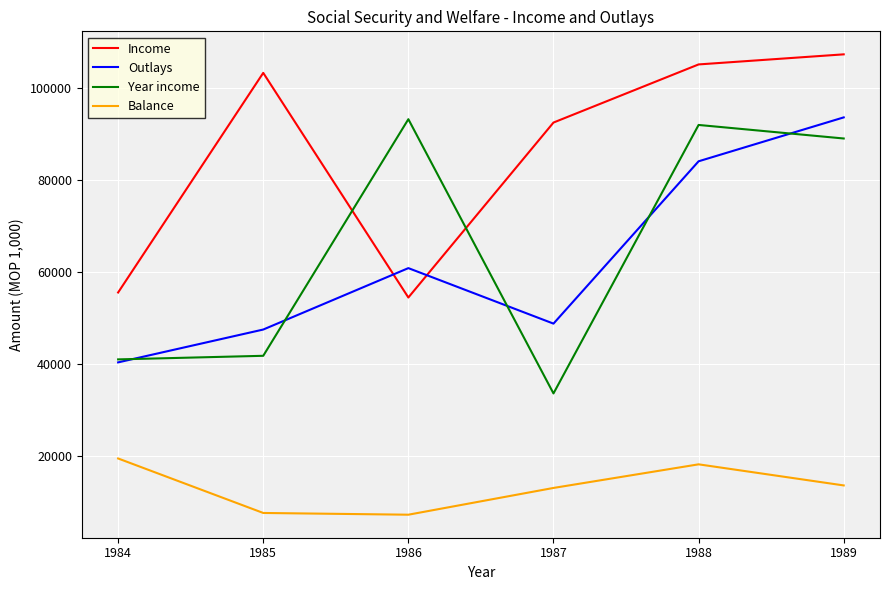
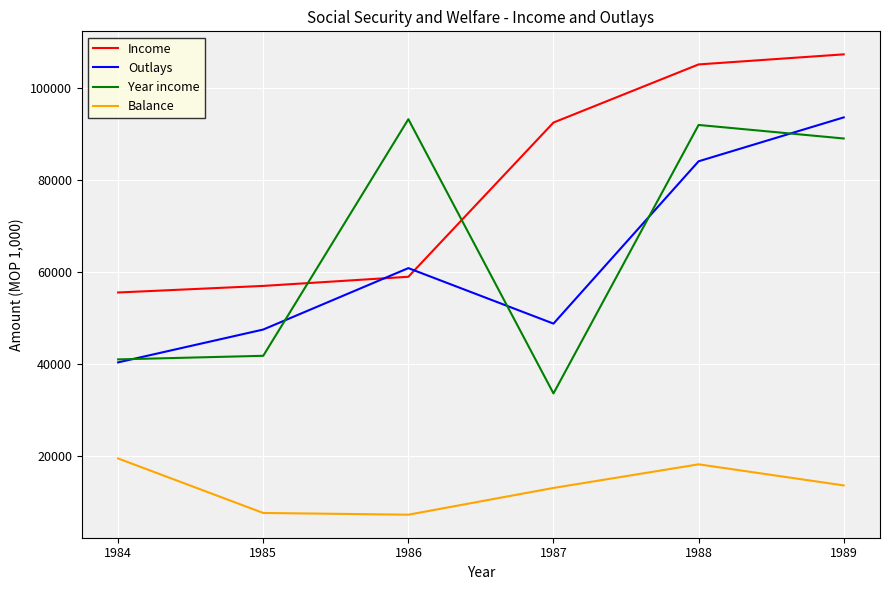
  {
    "Income": {
      "1984": 56000,
-     "1985": 103000,
-     "1986": 54000,
+     "1985": 57000,
+     "1986": 59000,
      "1987": 92000,
      "1988": 105000,
      "1989": 107000
    },
    "Outlays": {
      "1984": 40000,
      "1985": 48000,
      "1986": 61000,
      "1987": 49000,
      "1988": 84000,
      "1989": 94000
    },
    "Year income": {
      "1984": 41000,
      "1985": 42000,
      "1986": 93000,
      "1987": 34000,
      "1988": 92000,
      "1989": 89000
    },
    "Balance": {
      "1984": 20000,
      "1985": 8000,
      "1986": 7000,
      "1987": 13000,
      "1988": 18000,
      "1989": 14000
    }
  }
